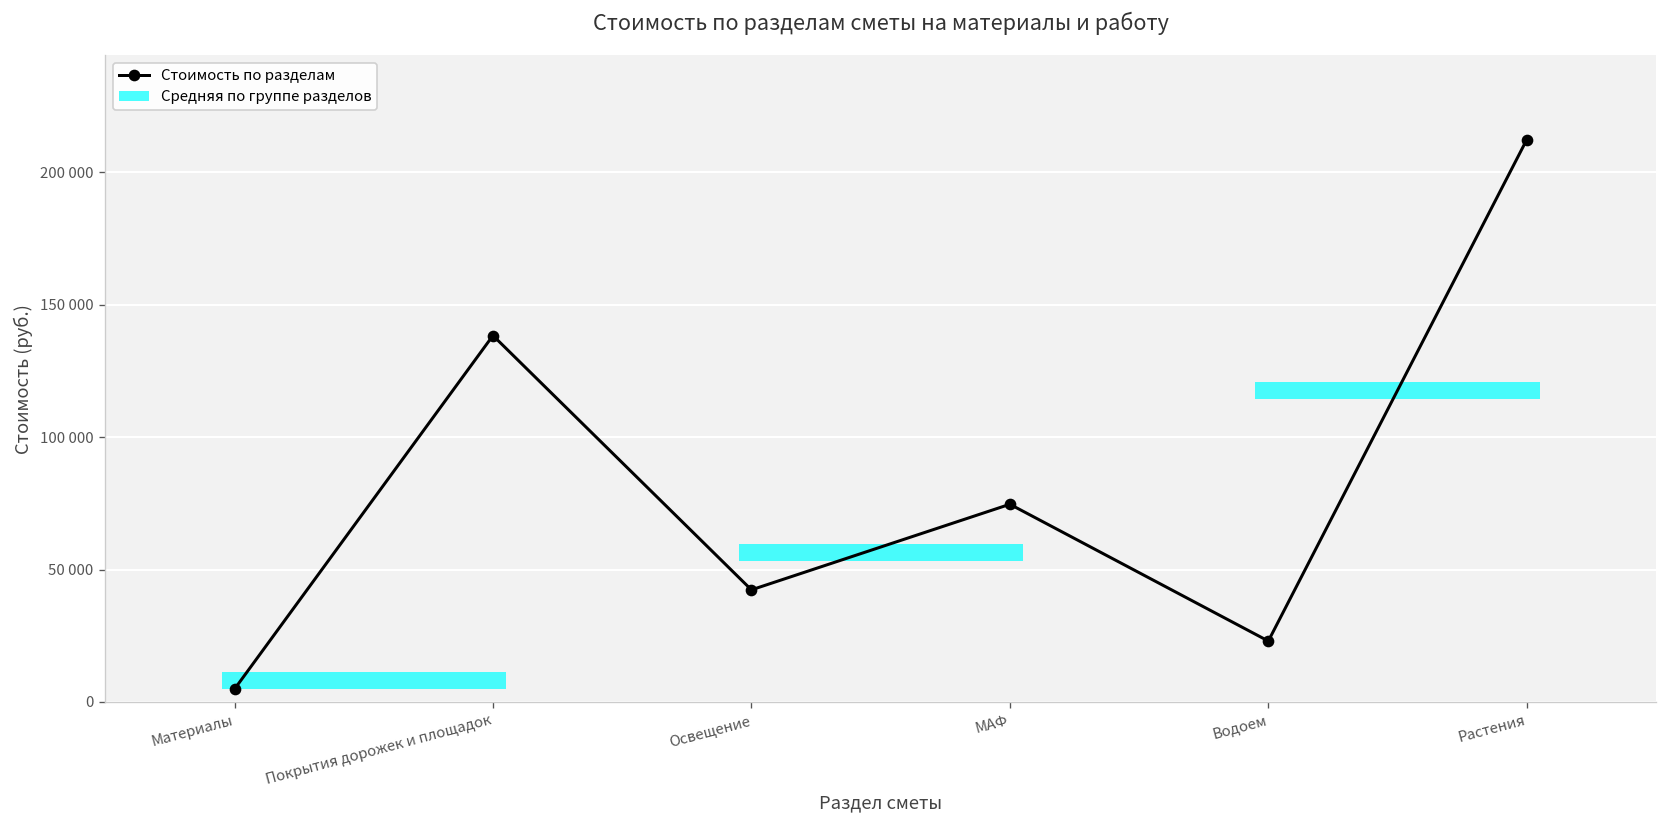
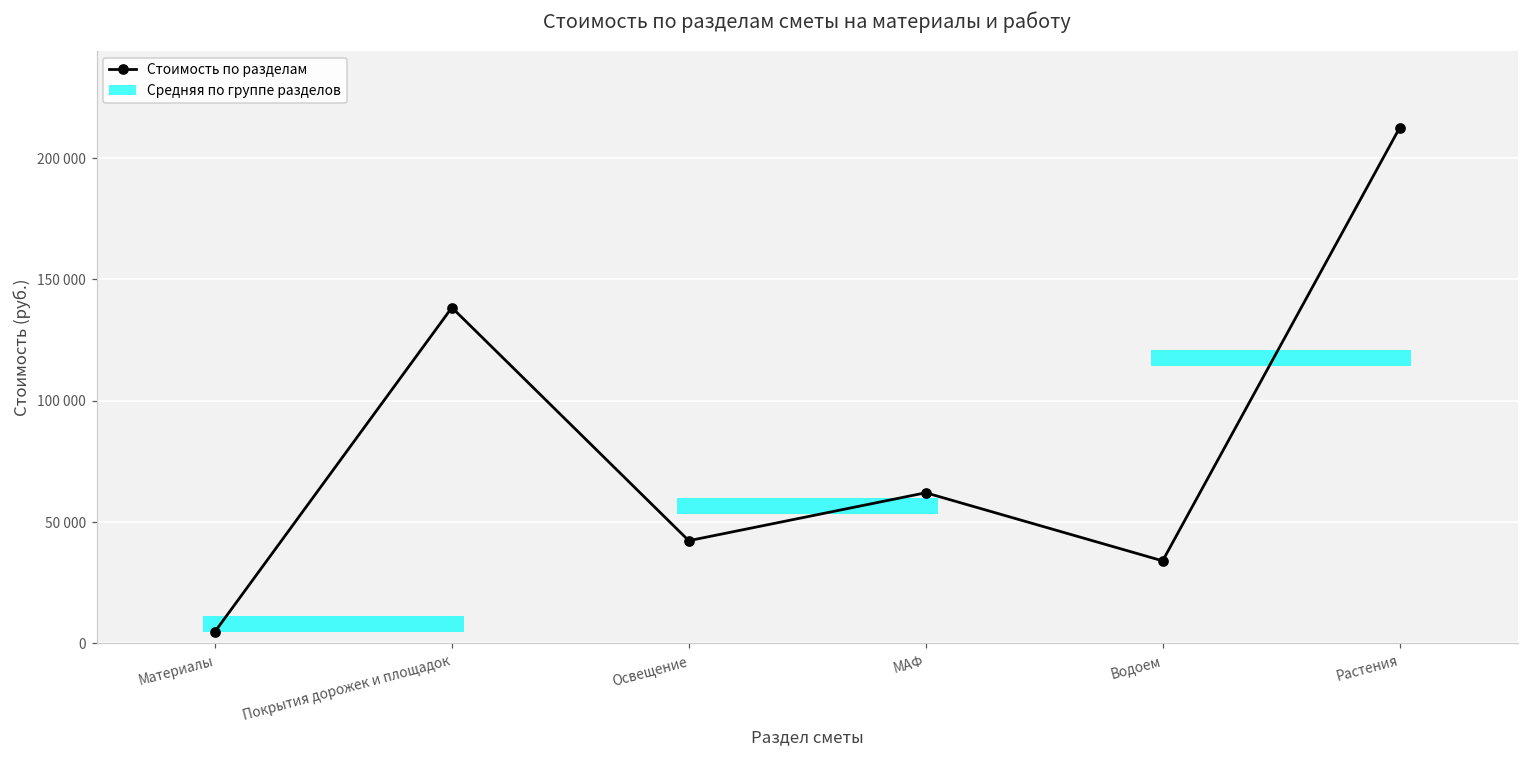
  {
    "Материалы": 5000,
    "Покрытия дорожек и площадок": 138000,
    "Освещение": 42000,
-   "МАФ": 75000,
-   "Водоем": 23000,
+   "МАФ": 62000,
+   "Водоем": 34000,
    "Растения": 212000
  }
